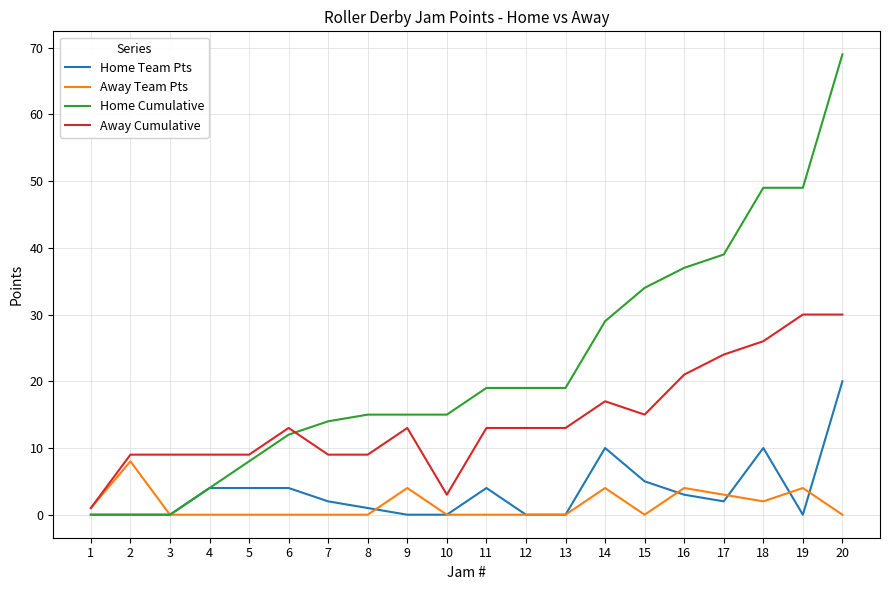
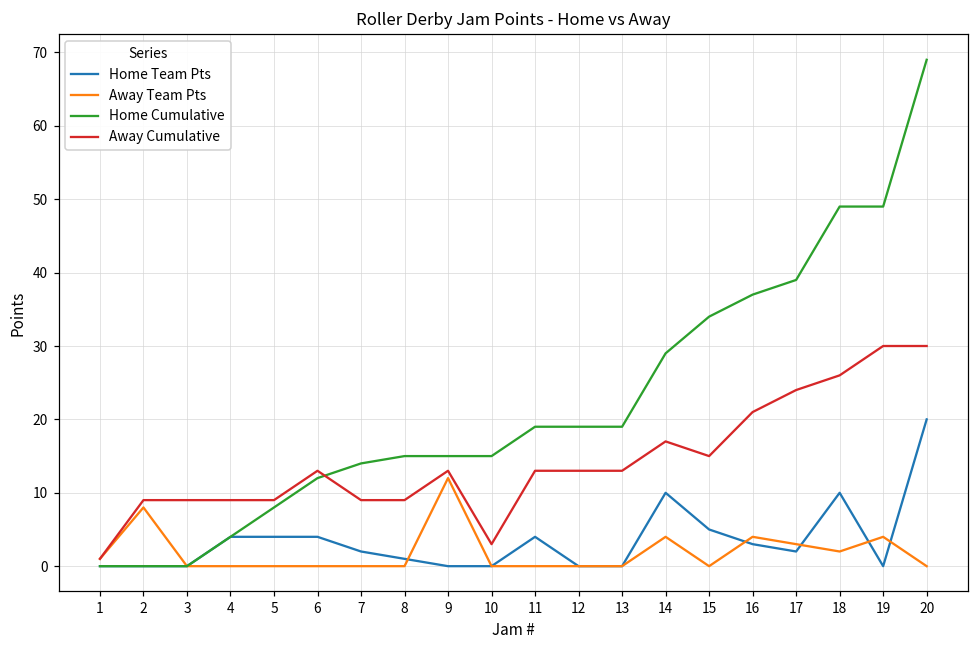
  {
    "Home Team Pts": {
      "5": 4,
      "6": 4,
      "7": 2,
      "8": 1,
      "9": 0,
      "11": 4,
      "14": 10,
      "15": 5,
      "16": 3,
      "17": 2,
      "18": 10,
      "19": 0,
      "20": 20
    },
    "Away Team Pts": {
      "2": 8,
      "4": 0,
      "5": 0,
      "6": 0,
      "7": 0,
      "8": 0,
-     "9": 4,
+     "9": 12,
      "11": 0,
      "14": 4,
      "15": 0,
      "16": 4,
      "17": 3,
      "18": 2,
      "19": 4,
      "20": 0
    },
    "Home Cumulative": {
      "5": 8,
      "6": 12,
      "7": 14,
      "8": 15,
      "9": 15,
      "10": 15,
      "11": 19,
      "12": 19,
      "13": 19,
      "14": 29,
      "15": 34,
      "16": 37,
      "17": 39,
      "18": 49,
      "19": 49,
      "20": 69
    },
    "Away Cumulative": {
      "2": 9,
      "3": 9,
      "4": 9,
      "5": 9,
      "6": 13,
      "7": 9,
      "8": 9,
      "9": 13,
      "10": 3,
      "11": 13,
      "12": 13,
      "13": 13,
      "14": 17,
      "15": 15,
      "16": 21,
      "17": 24,
      "18": 26,
      "19": 30,
      "20": 30
    }
  }
